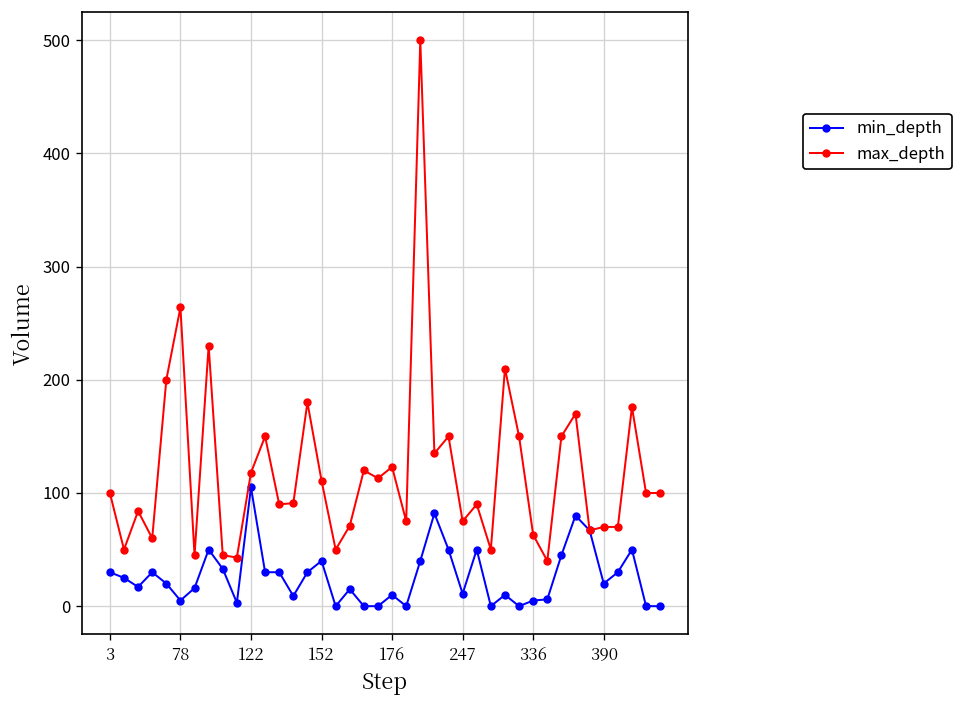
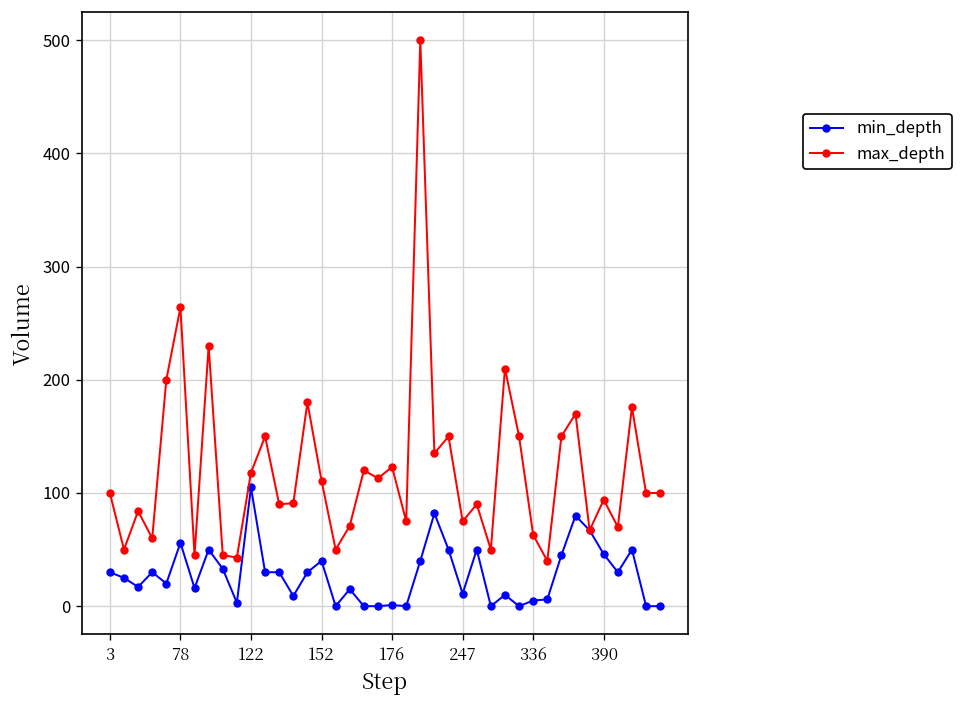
  {
    "min_depth": {
-     "78": 10,
+     "78": 60,
      "122": 110,
      "152": 40,
-     "176": 10,
+     "176": 0,
      "247": 10,
      "336": 10,
-     "390": 20
+     "390": 50
    },
    "max_depth": {
      "78": 260,
      "122": 120,
      "152": 110,
      "176": 120,
      "247": 80,
      "336": 60,
-     "390": 70
+     "390": 90
    }
  }
